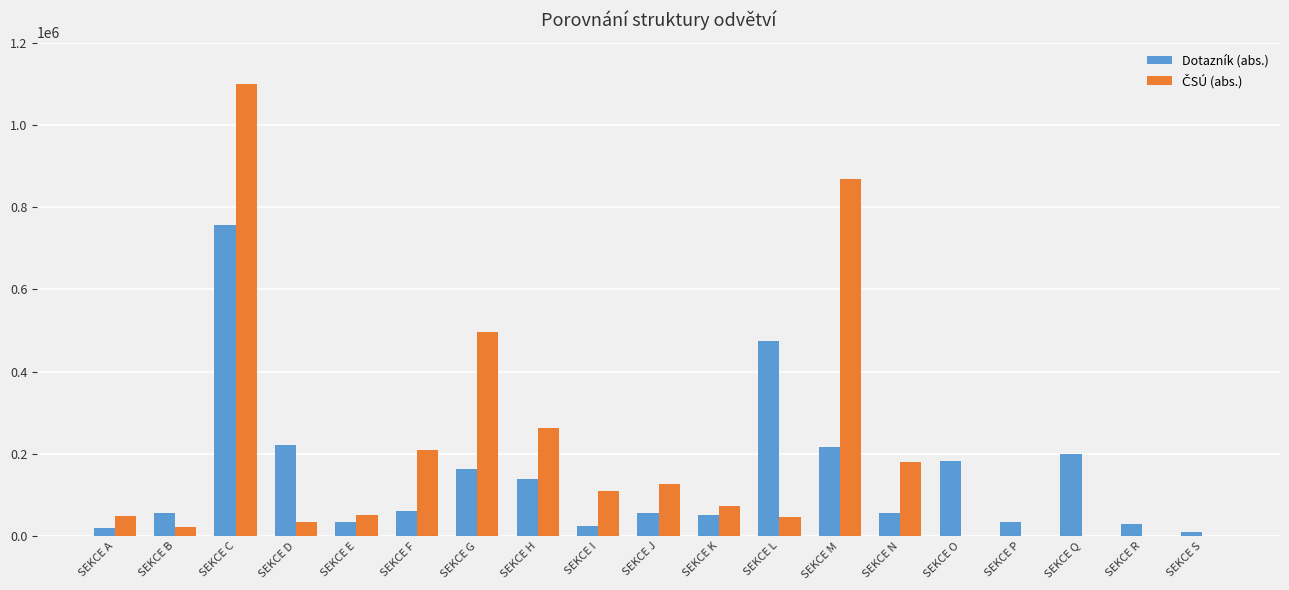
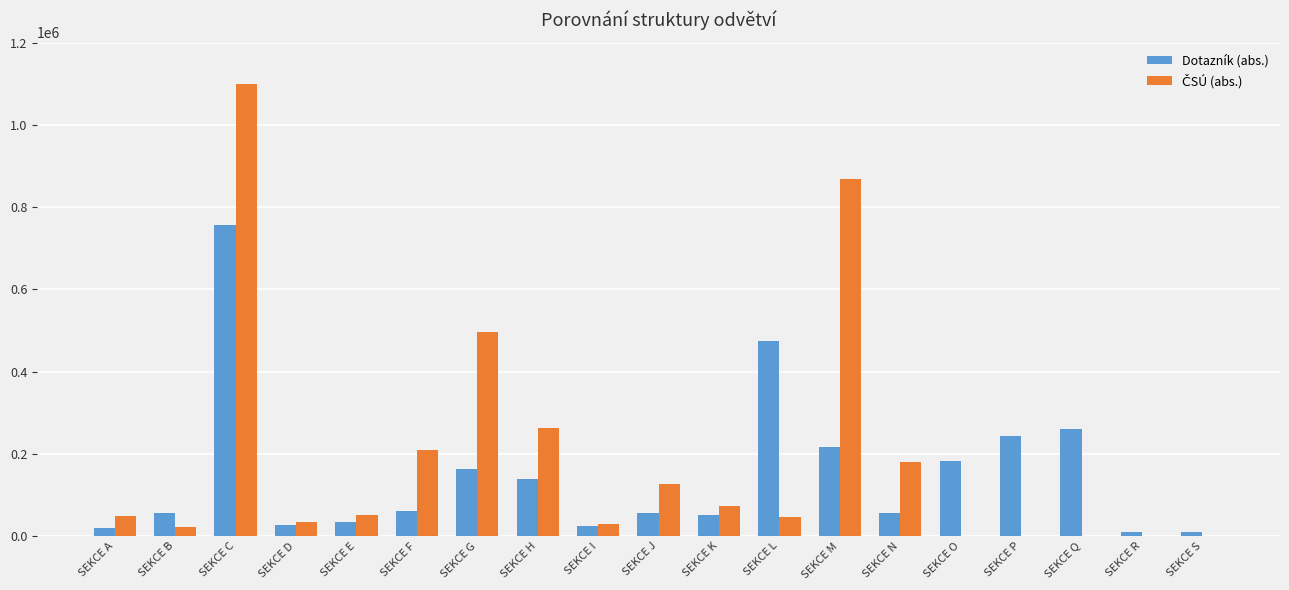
  {
    "Dotazník (abs.)": {
      "SEKCE A": 20000,
      "SEKCE B": 60000,
      "SEKCE C": 760000,
-     "SEKCE D": 220000,
+     "SEKCE D": 30000,
      "SEKCE E": 30000,
      "SEKCE F": 60000,
      "SEKCE G": 160000,
      "SEKCE H": 140000,
      "SEKCE I": 20000,
      "SEKCE J": 60000,
      "SEKCE K": 50000,
      "SEKCE L": 470000,
      "SEKCE M": 220000,
      "SEKCE N": 60000,
      "SEKCE O": 180000,
-     "SEKCE P": 30000,
-     "SEKCE Q": 200000,
-     "SEKCE R": 30000,
+     "SEKCE P": 240000,
+     "SEKCE Q": 260000,
+     "SEKCE R": 10000,
      "SEKCE S": 10000
    },
    "ČSÚ (abs.)": {
      "SEKCE A": 50000,
      "SEKCE B": 20000,
      "SEKCE C": 1100000,
      "SEKCE D": 30000,
      "SEKCE E": 50000,
      "SEKCE F": 210000,
      "SEKCE G": 500000,
      "SEKCE H": 260000,
-     "SEKCE I": 110000,
+     "SEKCE I": 30000,
      "SEKCE J": 130000,
      "SEKCE K": 70000,
      "SEKCE L": 50000,
      "SEKCE M": 870000,
      "SEKCE N": 180000,
      "SEKCE O": 0,
      "SEKCE P": 0,
      "SEKCE Q": 0,
      "SEKCE R": 0,
      "SEKCE S": 0
    }
  }
